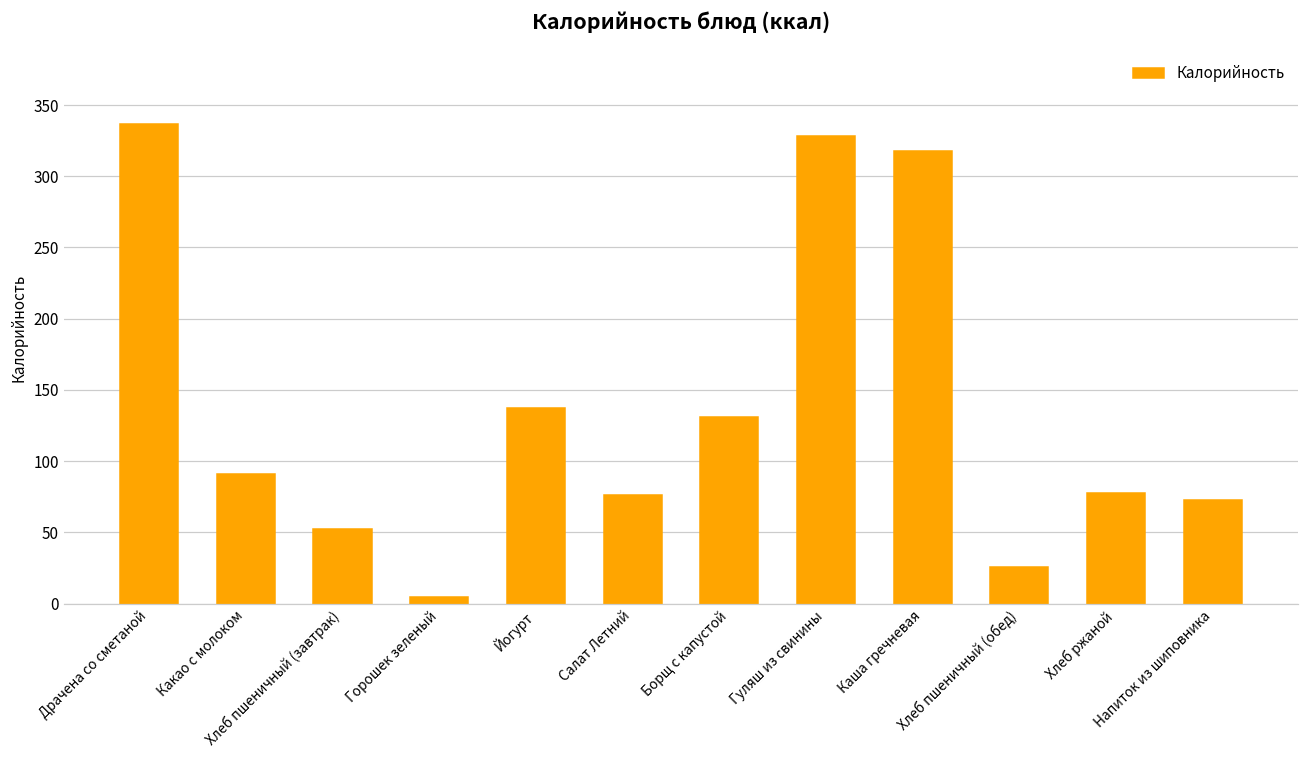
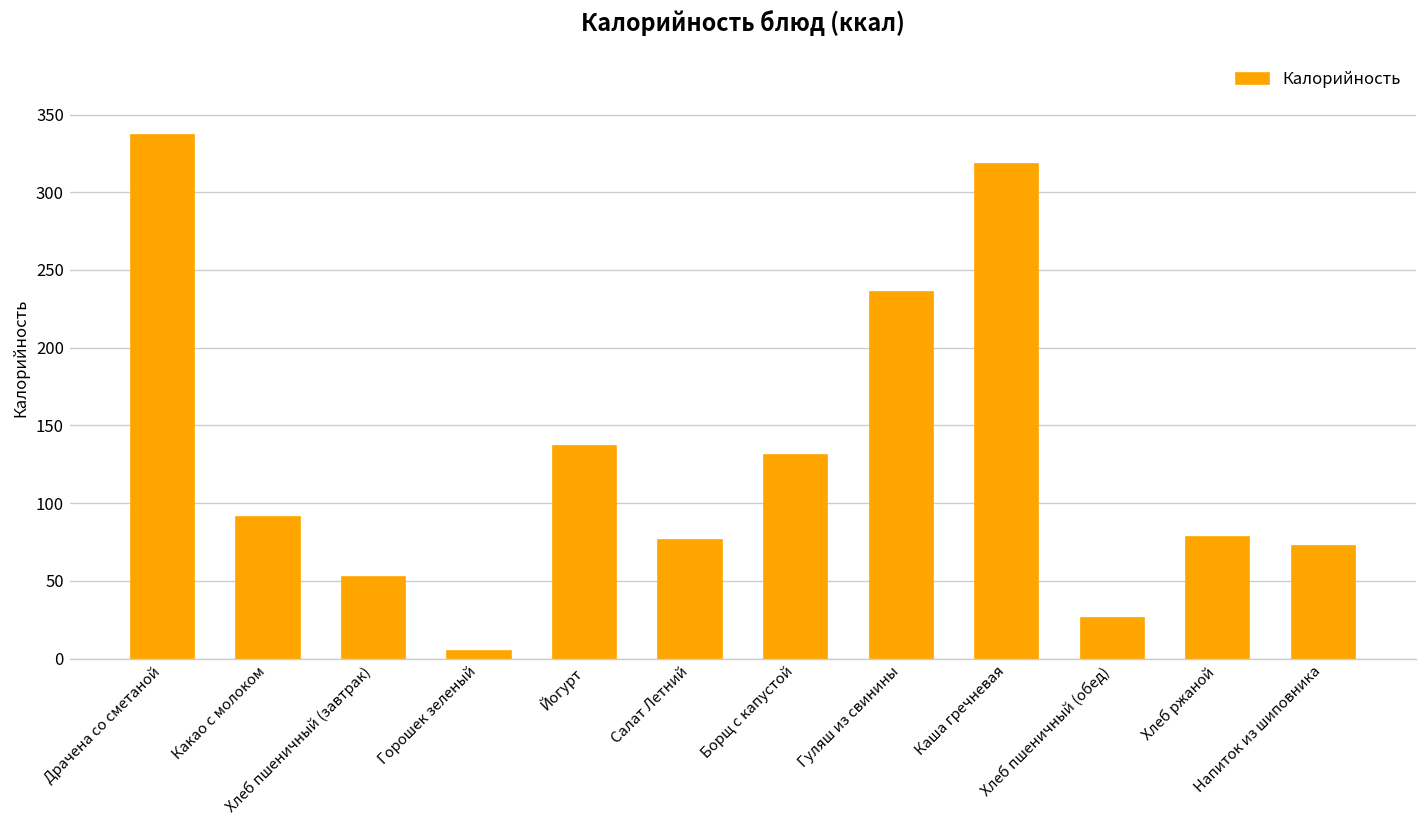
  {
    "Драчена со сметаной": 337,
    "Какао с молоком": 91,
    "Хлеб пшеничный (завтрак)": 52,
    "Горошек зеленый": 5,
    "Йогурт": 137,
    "Салат Летний": 76,
    "Борщ с капустой": 131,
-   "Гуляш из свинины": 328,
+   "Гуляш из свинины": 236,
    "Каша гречневая": 318,
    "Хлеб пшеничный (обед)": 26,
    "Хлеб ржаной": 78,
    "Напиток из шиповника": 73
  }
